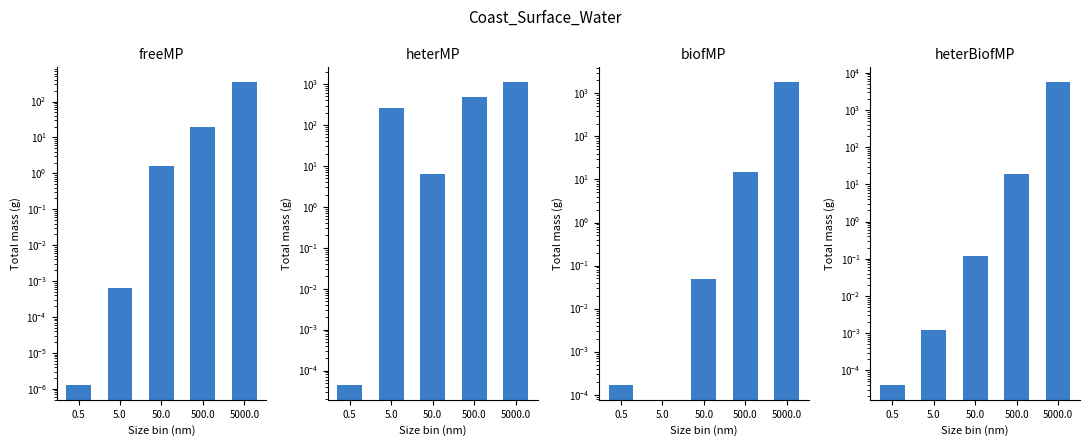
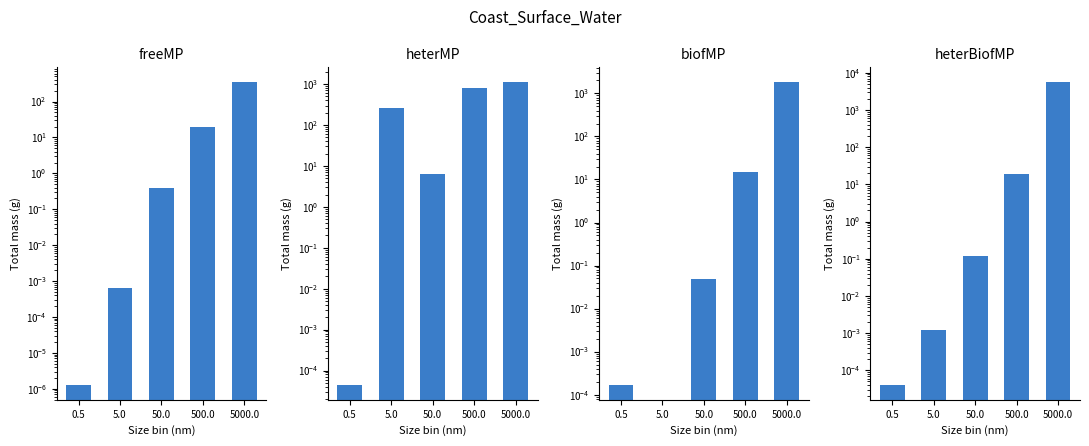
  {
    "freeMP": {
      "0.5": 0.0000013,
      "5.0": 0.0007,
-     "50.0": 2,
+     "50.0": 0.4,
      "500.0": 20,
      "5000.0": 300
    },
    "heterMP": {
      "0.5": 0.00005,
      "5.0": 300,
      "50.0": 7,
-     "500.0": 500,
+     "500.0": 800,
      "5000.0": 1100
    },
    "biofMP": {
      "0.5": 0.00017,
      "50.0": 0.05,
      "500.0": 15,
      "5000.0": 1800
    },
    "heterBiofMP": {
      "0.5": 0.00004,
      "5.0": 0.0012,
      "50.0": 0.12,
      "500.0": 20,
      "5000.0": 6000
    }
  }
